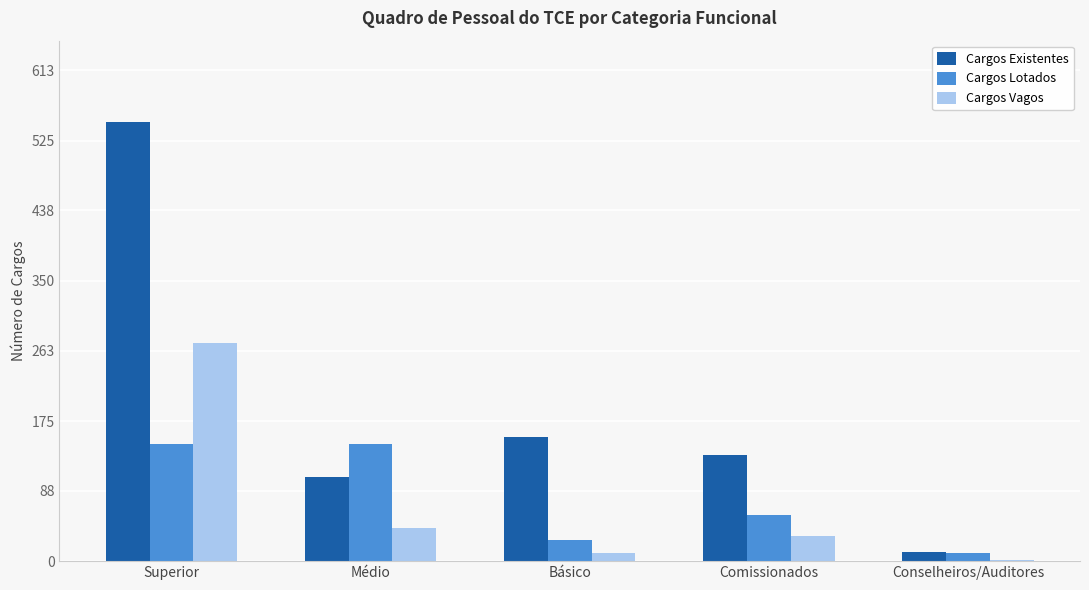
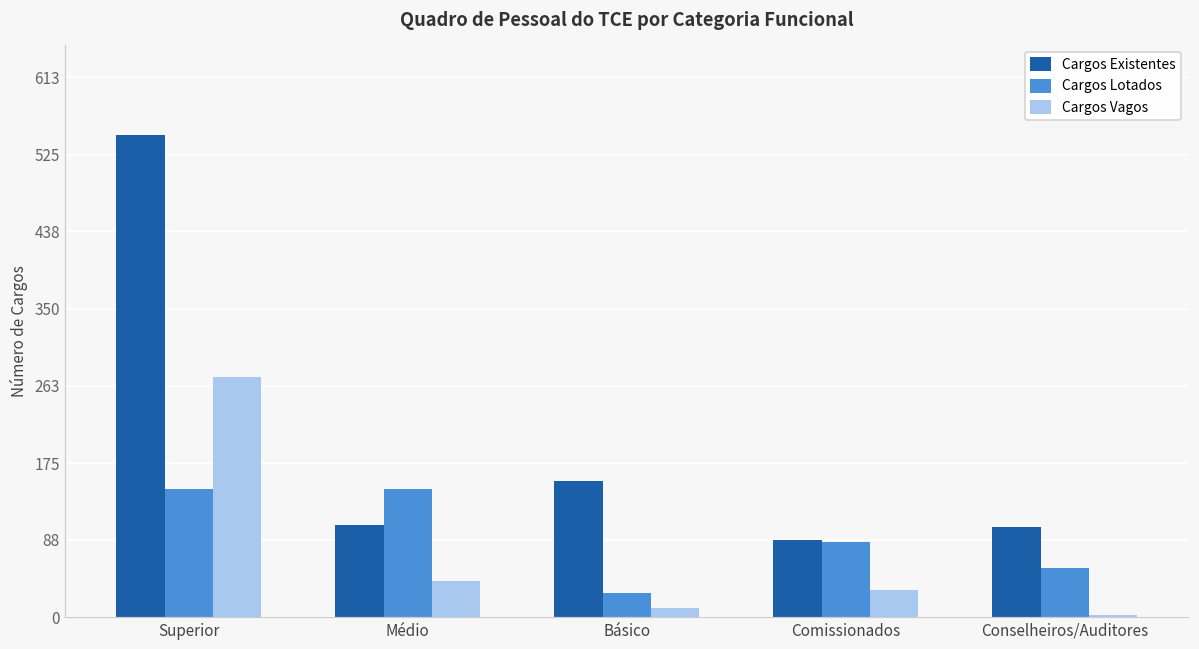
  {
    "Cargos Existentes": {
      "Superior": 550,
      "Médio": 110,
      "Básico": 160,
-     "Comissionados": 130,
-     "Conselheiros/Auditores": 10
+     "Comissionados": 90,
+     "Conselheiros/Auditores": 100
    },
    "Cargos Lotados": {
      "Superior": 150,
      "Médio": 150,
      "Básico": 30,
-     "Comissionados": 60,
-     "Conselheiros/Auditores": 10
+     "Comissionados": 90,
+     "Conselheiros/Auditores": 60
    },
    "Cargos Vagos": {
      "Superior": 270,
      "Médio": 40,
      "Básico": 10,
      "Comissionados": 30
    }
  }
